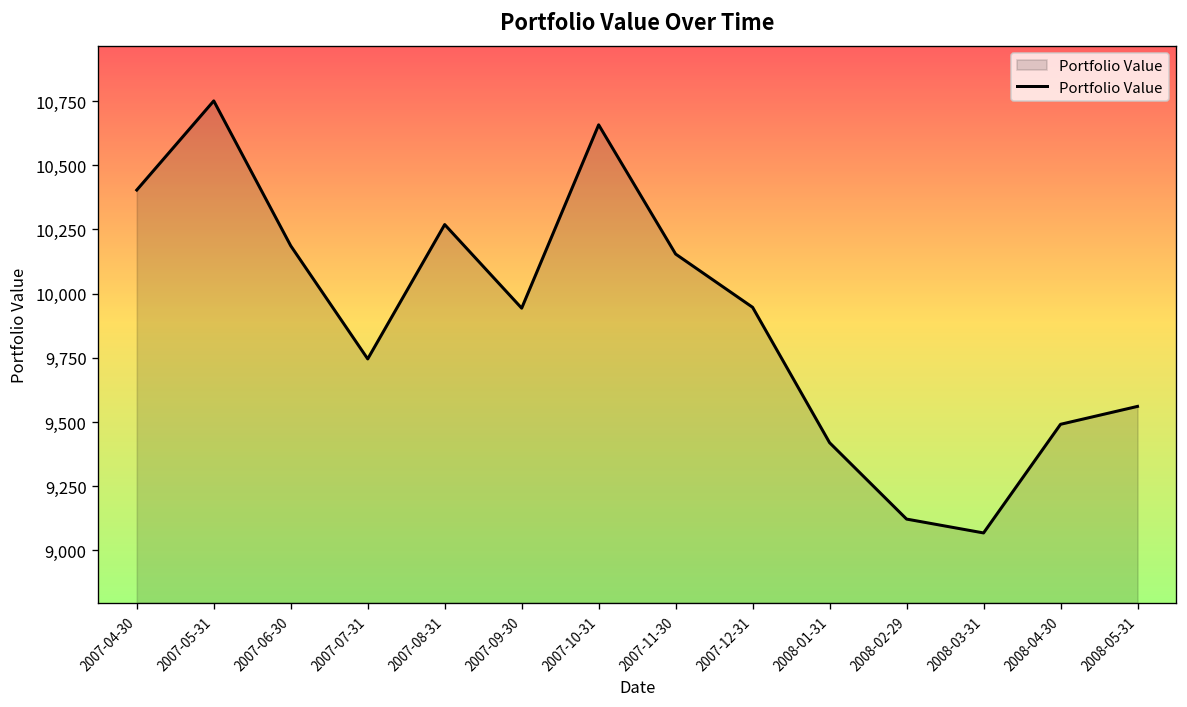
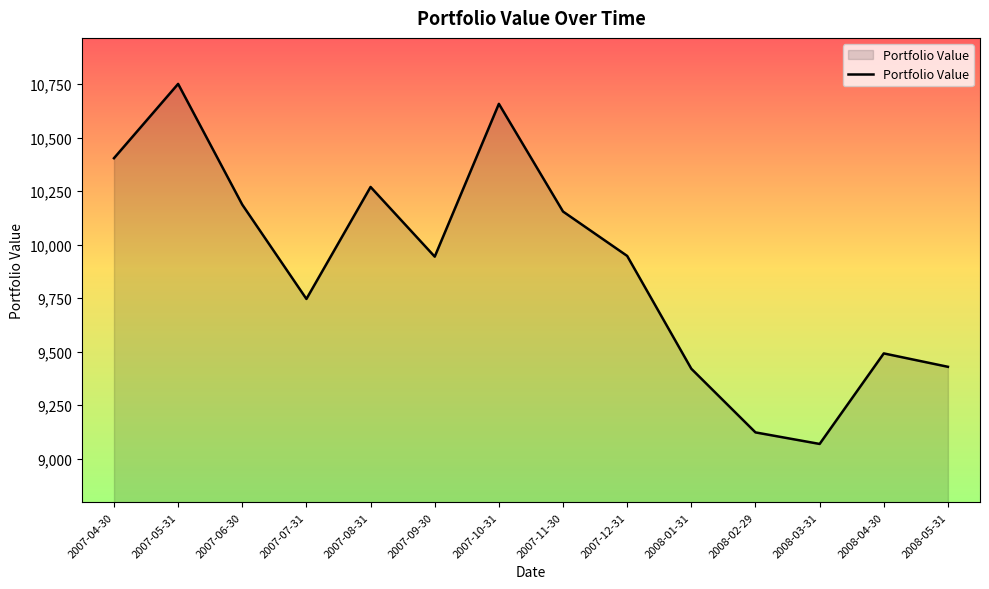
  {
    "2007-04-30": "10,400",
    "2007-05-31": "10,750",
    "2007-06-30": "10,190",
    "2007-07-31": "9,750",
    "2007-08-31": "10,270",
    "2007-09-30": "9,940",
    "2007-10-31": "10,660",
    "2007-11-30": "10,150",
    "2007-12-31": "9,950",
    "2008-01-31": "9,420",
    "2008-02-29": "9,120",
    "2008-03-31": "9,070",
    "2008-04-30": "9,490",
-   "2008-05-31": "9,560"
+   "2008-05-31": "9,430"
  }
